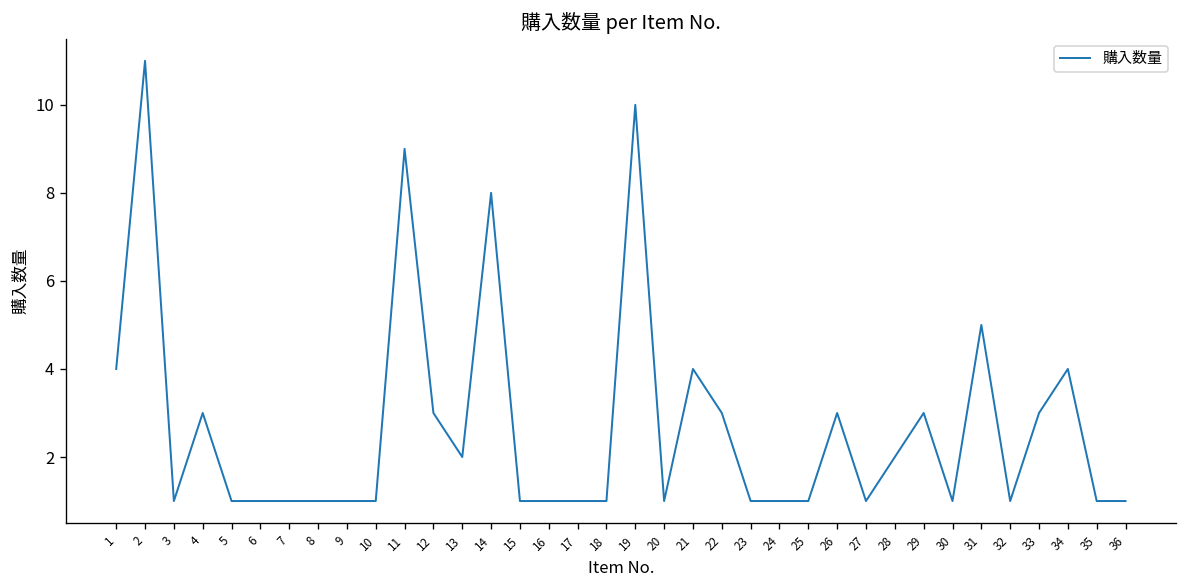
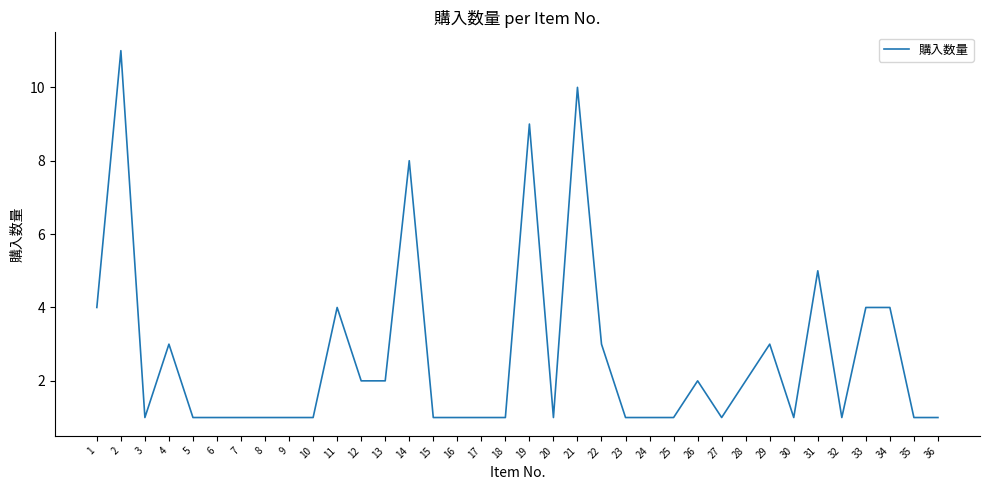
  {
    "1": 4,
    "2": 11,
    "3": 1,
    "4": 3,
    "5": 1,
    "6": 1,
    "7": 1,
    "8": 1,
    "9": 1,
    "10": 1,
-   "11": 9,
-   "12": 3,
+   "11": 4,
+   "12": 2,
    "13": 2,
    "14": 8,
    "15": 1,
    "16": 1,
    "17": 1,
    "18": 1,
-   "19": 10,
+   "19": 9,
    "20": 1,
-   "21": 4,
+   "21": 10,
    "22": 3,
    "23": 1,
    "24": 1,
    "25": 1,
-   "26": 3,
+   "26": 2,
    "27": 1,
    "28": 2,
    "29": 3,
    "30": 1,
    "31": 5,
    "32": 1,
-   "33": 3,
+   "33": 4,
    "34": 4,
    "35": 1,
    "36": 1
  }
